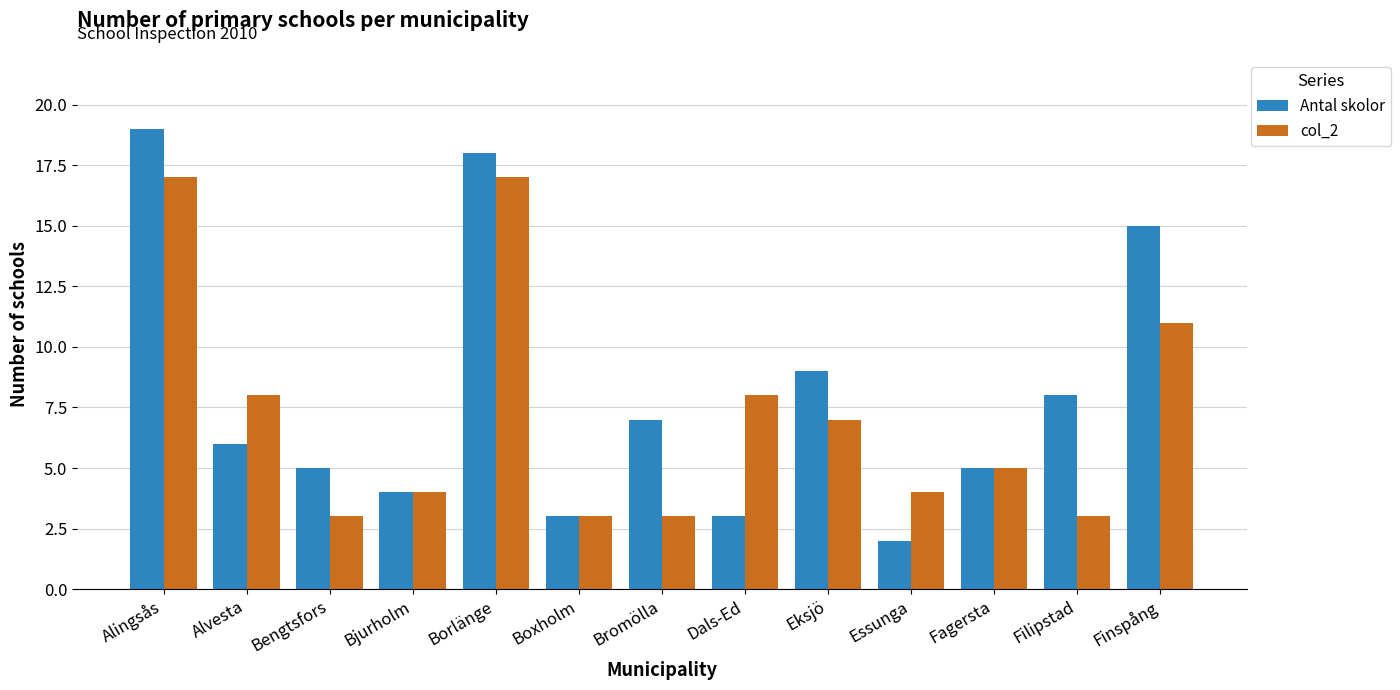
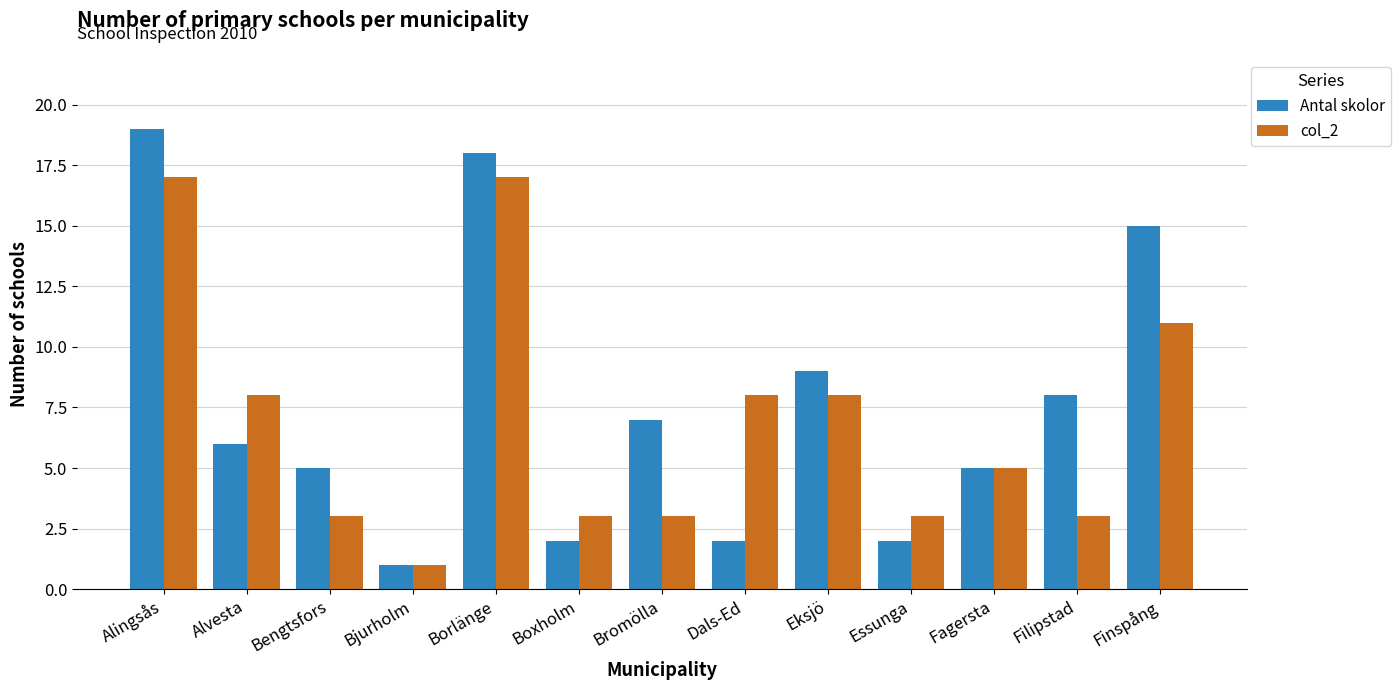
  {
    "Antal skolor": {
      "Alingsås": 19,
      "Alvesta": 6,
      "Bengtsfors": 5,
-     "Bjurholm": 4,
+     "Bjurholm": 1,
      "Borlänge": 18,
-     "Boxholm": 3,
+     "Boxholm": 2,
      "Bromölla": 7,
-     "Dals-Ed": 3,
+     "Dals-Ed": 2,
      "Eksjö": 9,
      "Essunga": 2,
      "Fagersta": 5,
      "Filipstad": 8,
      "Finspång": 15
    },
    "col_2": {
      "Alingsås": 17,
      "Alvesta": 8,
      "Bengtsfors": 3,
-     "Bjurholm": 4,
+     "Bjurholm": 1,
      "Borlänge": 17,
      "Boxholm": 3,
      "Bromölla": 3,
      "Dals-Ed": 8,
-     "Eksjö": 7,
-     "Essunga": 4,
+     "Eksjö": 8,
+     "Essunga": 3,
      "Fagersta": 5,
      "Filipstad": 3,
      "Finspång": 11
    }
  }
